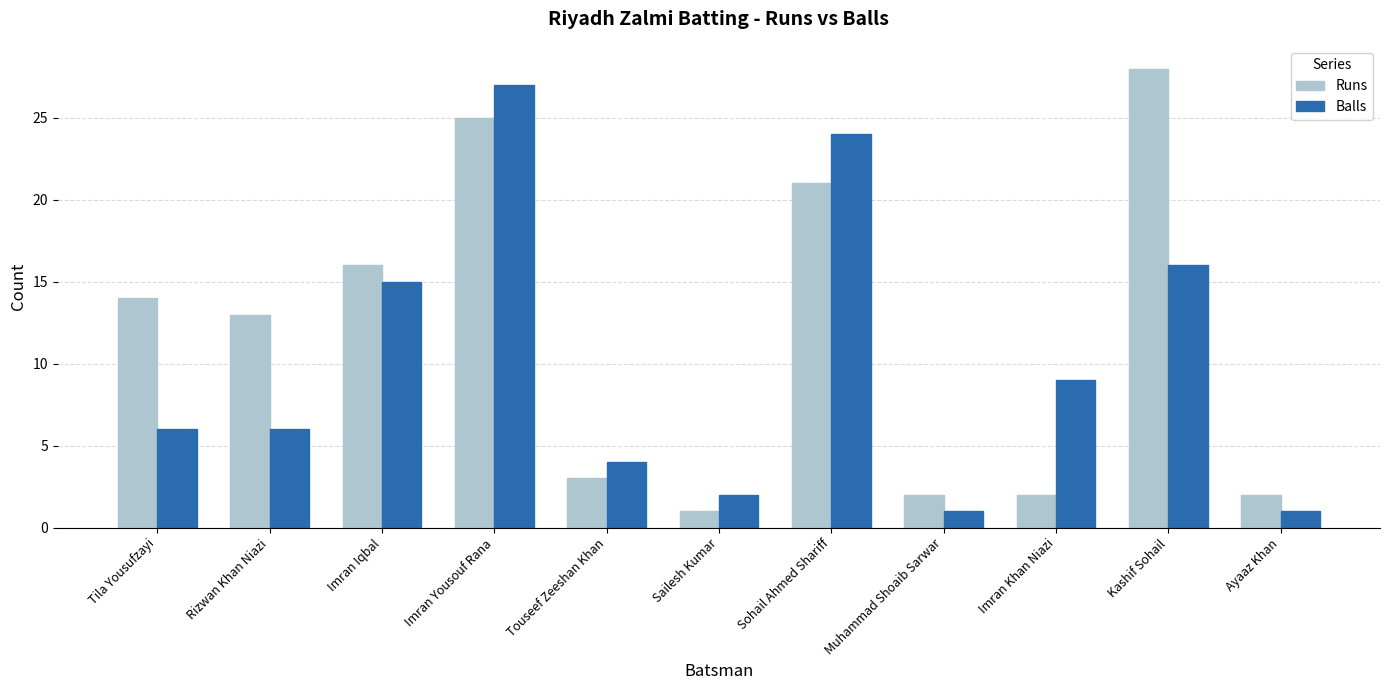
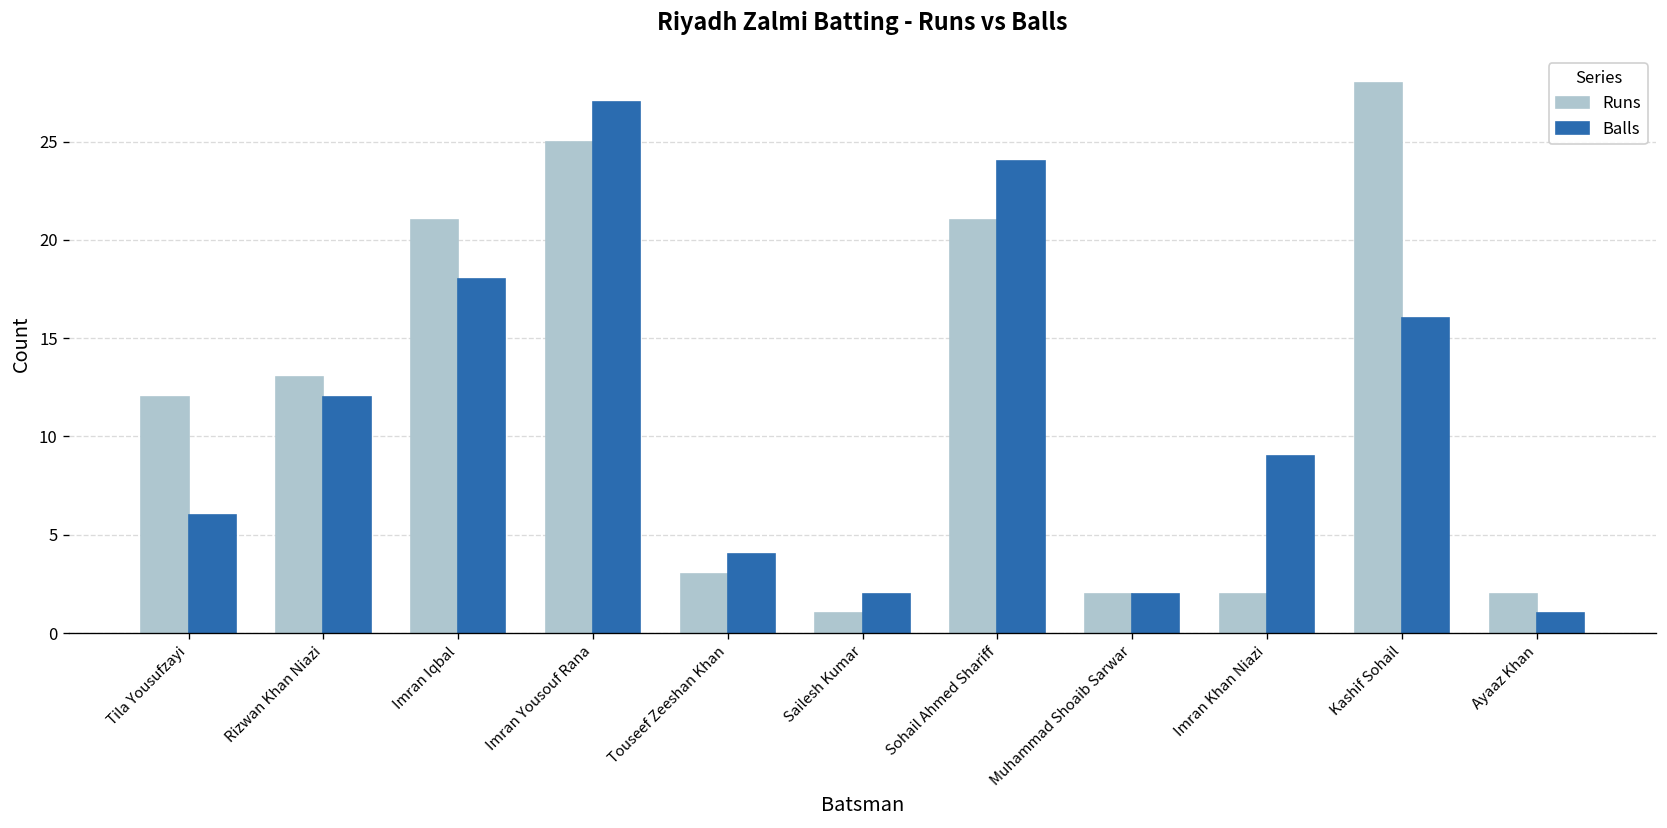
  {
    "Runs": {
-     "Tila Yousufzayi": 14,
+     "Tila Yousufzayi": 12,
      "Rizwan Khan Niazi": 13,
-     "Imran Iqbal": 16,
+     "Imran Iqbal": 21,
      "Imran Yousouf Rana": 25,
      "Touseef Zeeshan Khan": 3,
      "Sailesh Kumar": 1,
      "Sohail Ahmed Shariff": 21,
      "Muhammad Shoaib Sarwar": 2,
      "Imran Khan Niazi": 2,
      "Kashif Sohail": 28,
      "Ayaaz Khan": 2
    },
    "Balls": {
      "Tila Yousufzayi": 6,
-     "Rizwan Khan Niazi": 6,
-     "Imran Iqbal": 15,
+     "Rizwan Khan Niazi": 12,
+     "Imran Iqbal": 18,
      "Imran Yousouf Rana": 27,
      "Touseef Zeeshan Khan": 4,
      "Sailesh Kumar": 2,
      "Sohail Ahmed Shariff": 24,
-     "Muhammad Shoaib Sarwar": 1,
+     "Muhammad Shoaib Sarwar": 2,
      "Imran Khan Niazi": 9,
      "Kashif Sohail": 16,
      "Ayaaz Khan": 1
    }
  }
